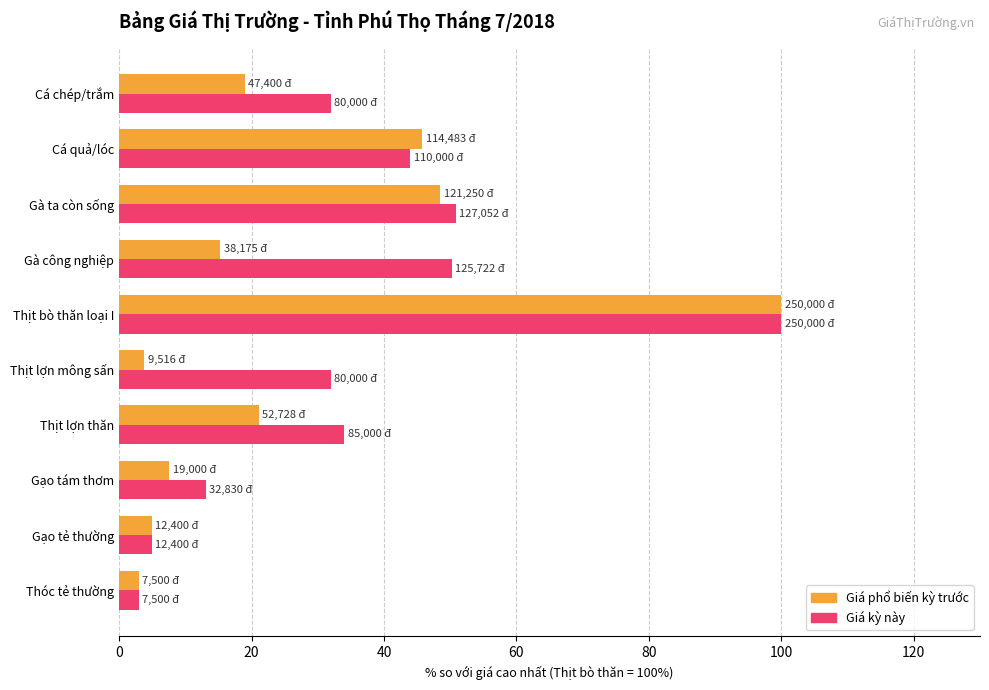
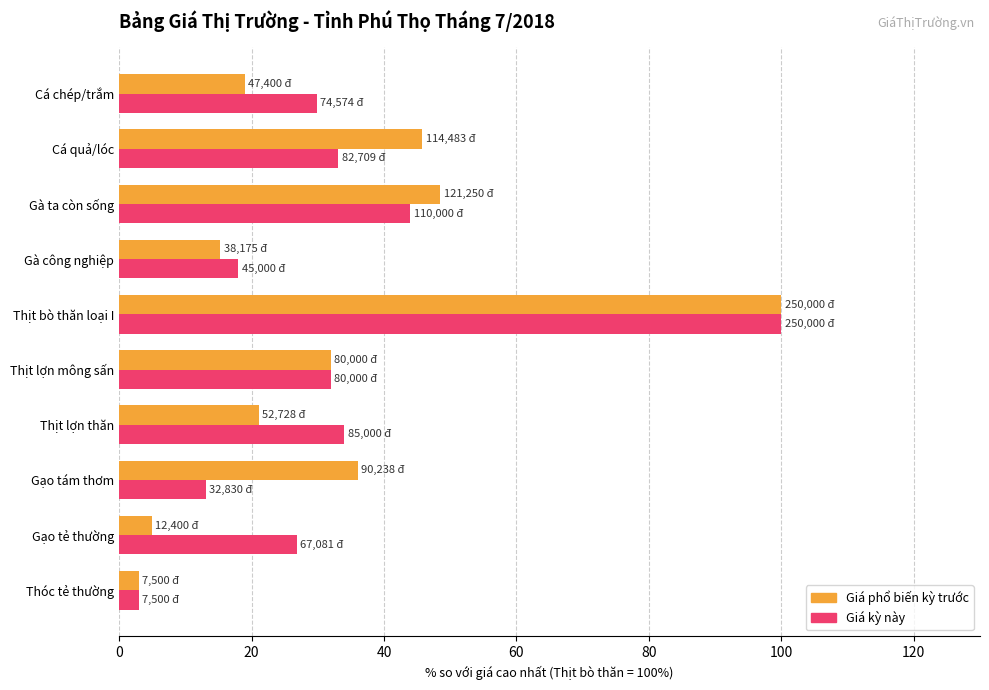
  {
    "Giá phổ biến kỳ trước": {
-     "Thịt lợn mông sấn": "9,516",
-     "Gạo tám thơm": "19,000"
+     "Thịt lợn mông sấn": "80,000",
+     "Gạo tám thơm": "90,238"
    },
    "Giá kỳ này": {
-     "Cá chép/trắm": "80,000",
-     "Cá quả/lóc": "110,000",
-     "Gà ta còn sống": "127,052",
-     "Gà công nghiệp": "125,722",
-     "Gạo tẻ thường": "12,400"
+     "Cá chép/trắm": "74,574",
+     "Cá quả/lóc": "82,709",
+     "Gà ta còn sống": "110,000",
+     "Gà công nghiệp": "45,000",
+     "Gạo tẻ thường": "67,081"
    }
  }
